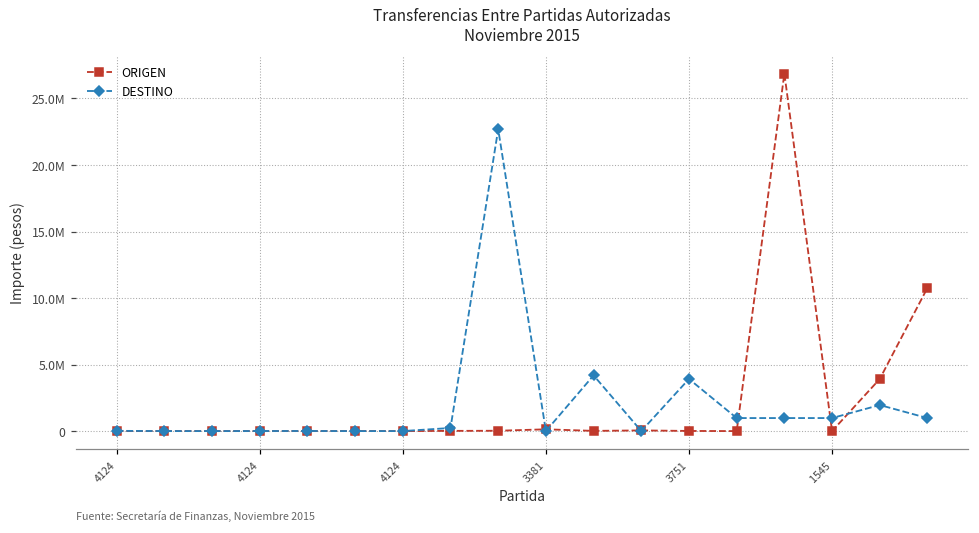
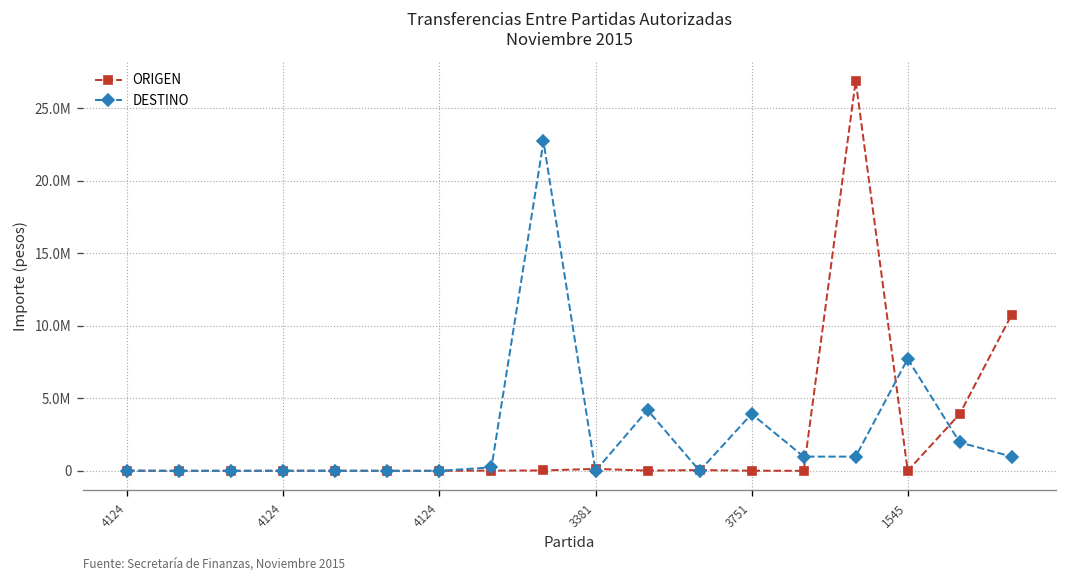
  {
    "ORIGEN": {
      "1545": 0
    },
    "DESTINO": {
-     "1545": 1000000
+     "1545": 7700000
    }
  }
